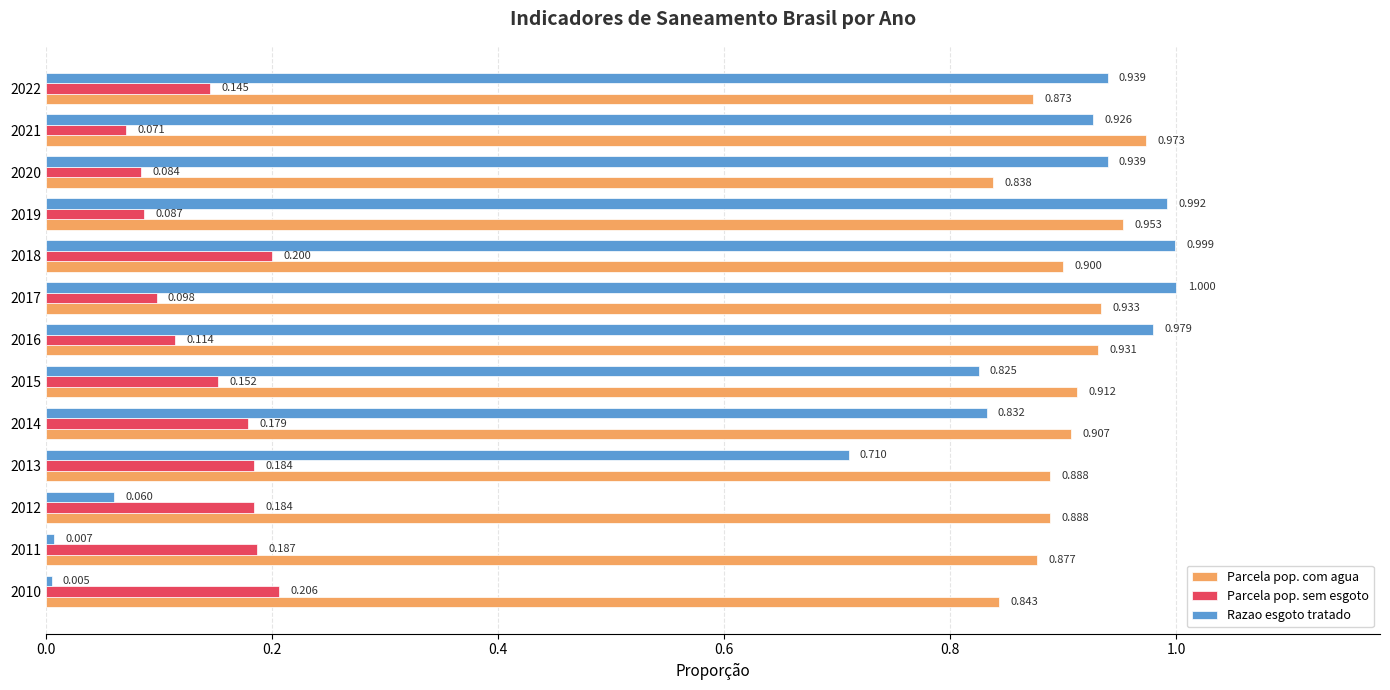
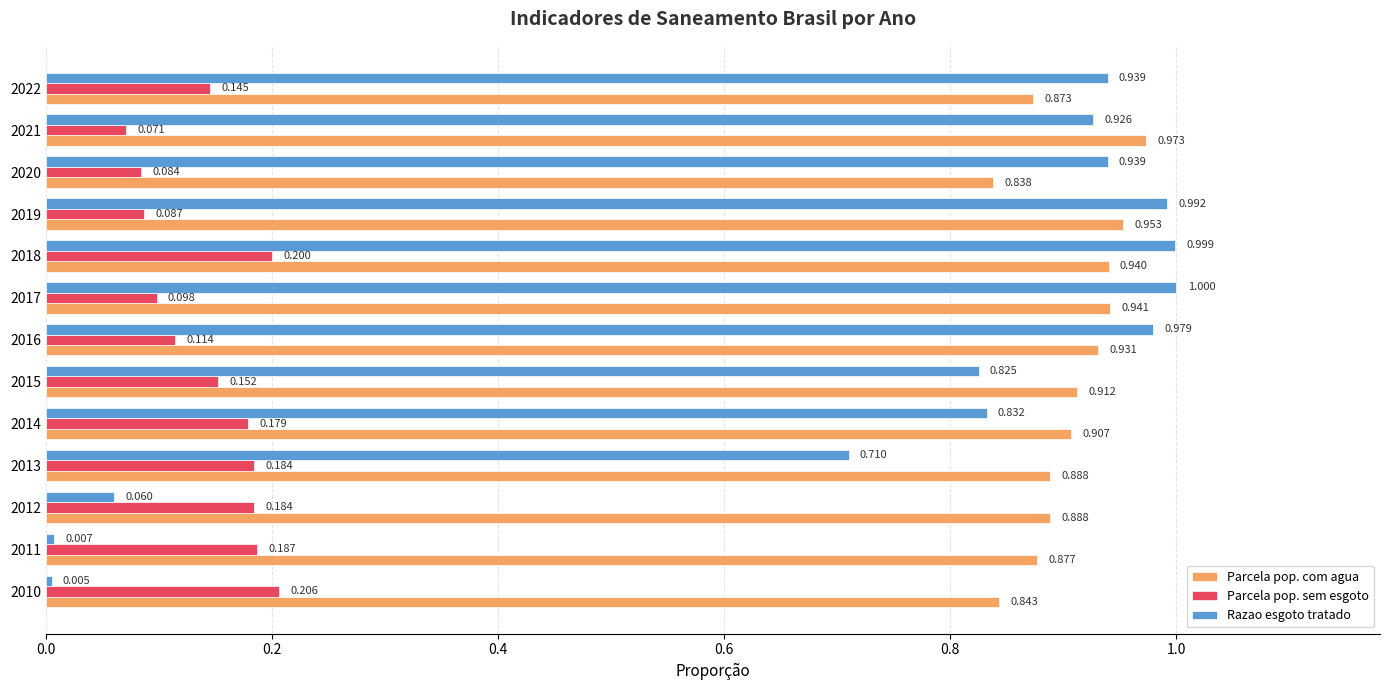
  {
    "Parcela pop. com agua": {
      "2022": 0.873,
      "2021": 0.973,
      "2020": 0.838,
      "2019": 0.953,
-     "2018": 0.900,
-     "2017": 0.933,
+     "2018": 0.940,
+     "2017": 0.941,
      "2016": 0.931,
      "2015": 0.912,
      "2014": 0.907,
      "2013": 0.888,
      "2012": 0.888,
      "2011": 0.877,
      "2010": 0.843
    },
    "Parcela pop. sem esgoto": {
      "2022": 0.145,
      "2021": 0.071,
      "2020": 0.084,
      "2019": 0.087,
      "2018": 0.200,
      "2017": 0.098,
      "2016": 0.114,
      "2015": 0.152,
      "2014": 0.179,
      "2013": 0.184,
      "2012": 0.184,
      "2011": 0.187,
      "2010": 0.206
    },
    "Razao esgoto tratado": {
      "2022": 0.939,
      "2021": 0.926,
      "2020": 0.939,
      "2019": 0.992,
      "2018": 0.999,
      "2017": 1.000,
      "2016": 0.979,
      "2015": 0.825,
      "2014": 0.832,
      "2013": 0.710,
      "2012": 0.060,
      "2011": 0.007,
      "2010": 0.005
    }
  }
